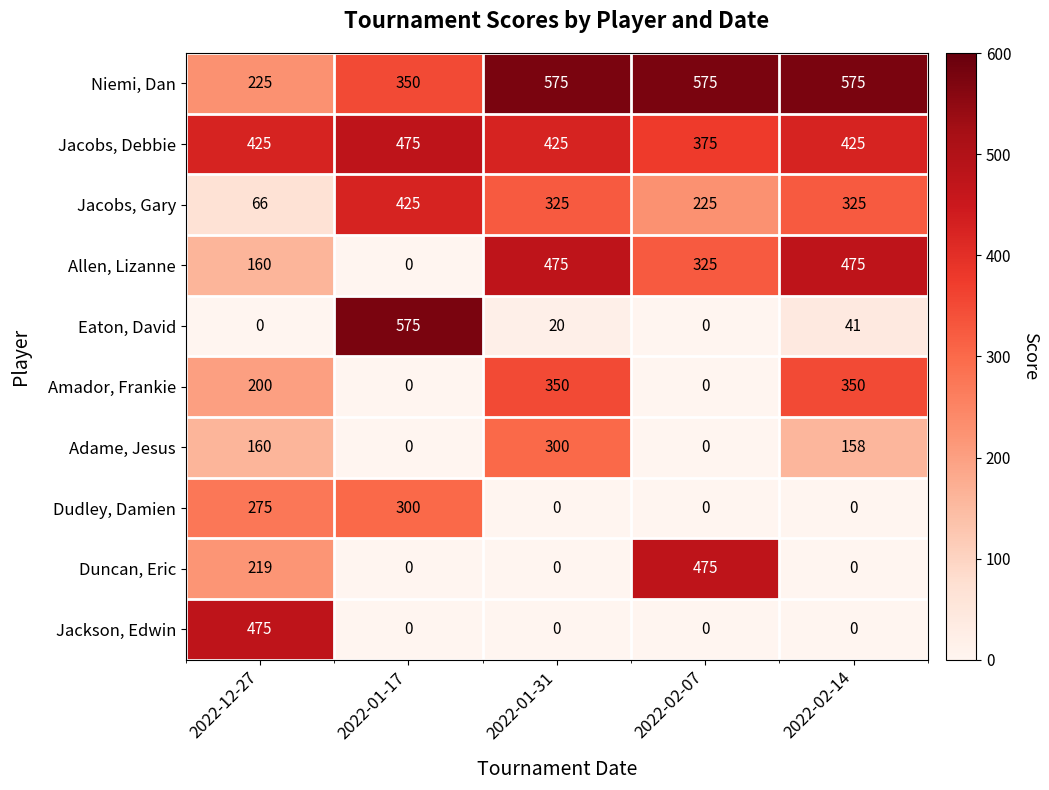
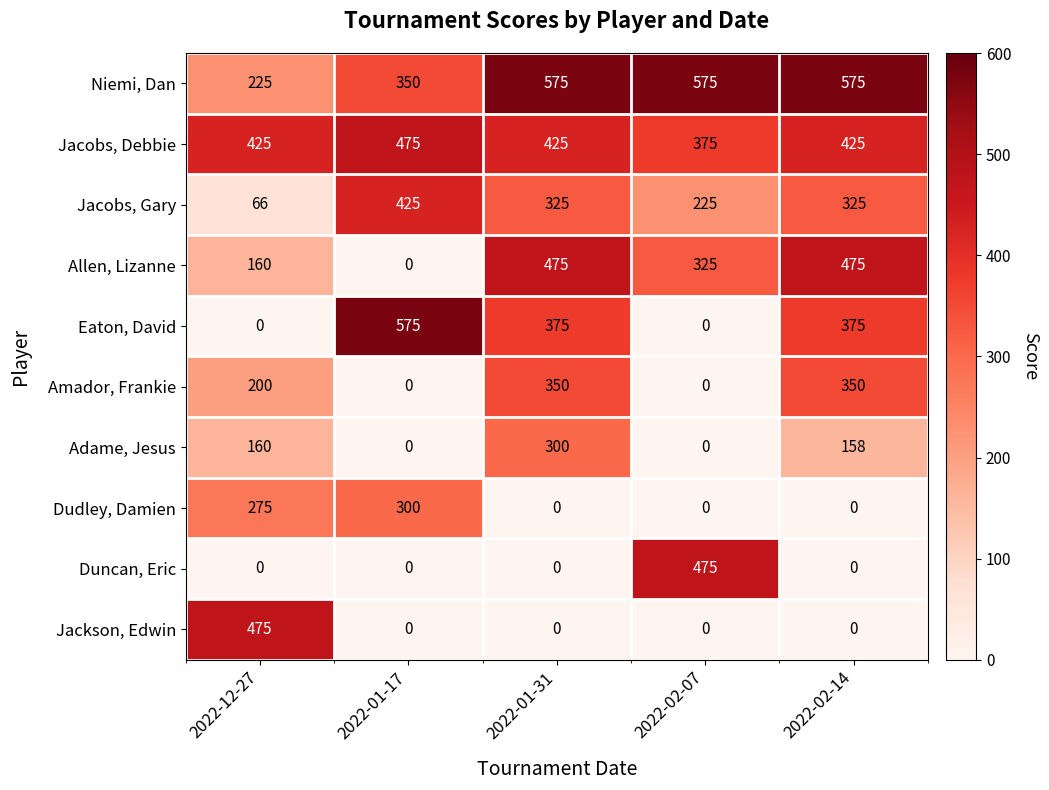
  {
    "Niemi, Dan": {
      "2022-12-27": 225,
      "2022-01-17": 350,
      "2022-01-31": 575,
      "2022-02-07": 575,
      "2022-02-14": 575
    },
    "Jacobs, Debbie": {
      "2022-12-27": 425,
      "2022-01-17": 475,
      "2022-01-31": 425,
      "2022-02-07": 375,
      "2022-02-14": 425
    },
    "Jacobs, Gary": {
      "2022-12-27": 66,
      "2022-01-17": 425,
      "2022-01-31": 325,
      "2022-02-07": 225,
      "2022-02-14": 325
    },
    "Allen, Lizanne": {
      "2022-12-27": 160,
      "2022-01-17": 0,
      "2022-01-31": 475,
      "2022-02-07": 325,
      "2022-02-14": 475
    },
    "Eaton, David": {
      "2022-12-27": 0,
      "2022-01-17": 575,
-     "2022-01-31": 20,
+     "2022-01-31": 375,
      "2022-02-07": 0,
-     "2022-02-14": 41
+     "2022-02-14": 375
    },
    "Amador, Frankie": {
      "2022-12-27": 200,
      "2022-01-17": 0,
      "2022-01-31": 350,
      "2022-02-07": 0,
      "2022-02-14": 350
    },
    "Adame, Jesus": {
      "2022-12-27": 160,
      "2022-01-17": 0,
      "2022-01-31": 300,
      "2022-02-07": 0,
      "2022-02-14": 158
    },
    "Dudley, Damien": {
      "2022-12-27": 275,
      "2022-01-17": 300,
      "2022-01-31": 0,
      "2022-02-07": 0,
      "2022-02-14": 0
    },
    "Duncan, Eric": {
-     "2022-12-27": 219,
+     "2022-12-27": 0,
      "2022-01-17": 0,
      "2022-01-31": 0,
      "2022-02-07": 475,
      "2022-02-14": 0
    },
    "Jackson, Edwin": {
      "2022-12-27": 475,
      "2022-01-17": 0,
      "2022-01-31": 0,
      "2022-02-07": 0,
      "2022-02-14": 0
    }
  }
